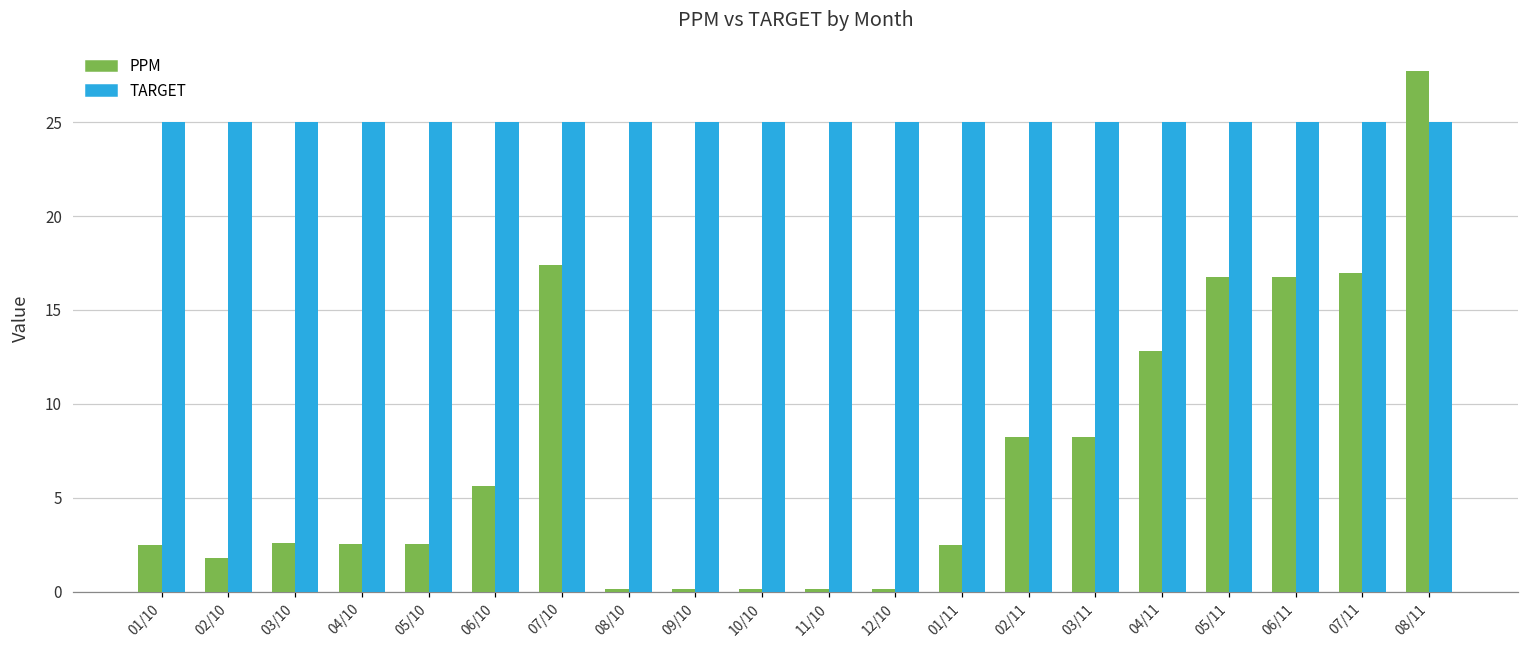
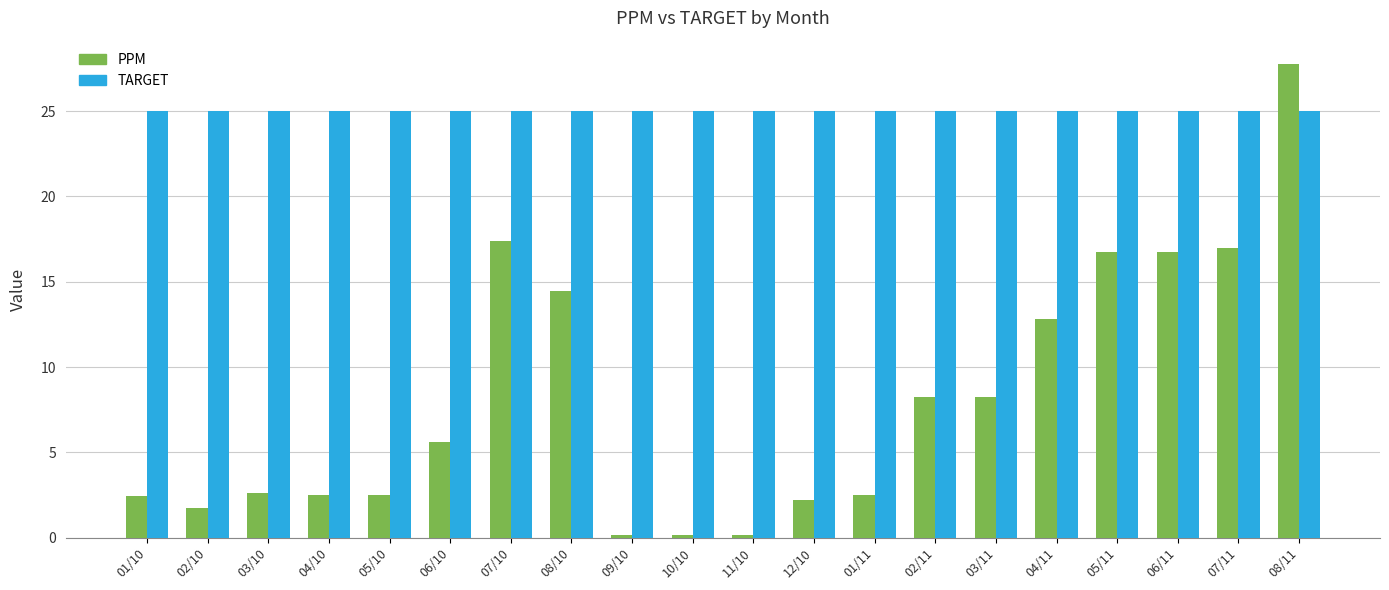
  {
    "PPM": {
      "01/10": 2.5,
      "02/10": 1.8,
      "03/10": 2.6,
      "04/10": 2.5,
      "05/10": 2.5,
      "06/10": 5.6,
      "07/10": 17.4,
-     "08/10": 0.1,
-     "12/10": 0.1,
+     "08/10": 14.5,
+     "12/10": 2.2,
      "01/11": 2.5,
      "02/11": 8.3,
      "03/11": 8.3,
      "04/11": 12.8,
      "05/11": 16.7,
      "06/11": 16.7,
      "07/11": 17.0,
      "08/11": 27.7
    },
    "TARGET": {
      "01/10": 25.0,
      "02/10": 25.0,
      "03/10": 25.0,
      "04/10": 25.0,
      "05/10": 25.0,
      "06/10": 25.0,
      "07/10": 25.0,
      "08/10": 25.0,
      "09/10": 25.0,
      "10/10": 25.0,
      "11/10": 25.0,
      "12/10": 25.0,
      "01/11": 25.0,
      "02/11": 25.0,
      "03/11": 25.0,
      "04/11": 25.0,
      "05/11": 25.0,
      "06/11": 25.0,
      "07/11": 25.0,
      "08/11": 25.0
    }
  }
